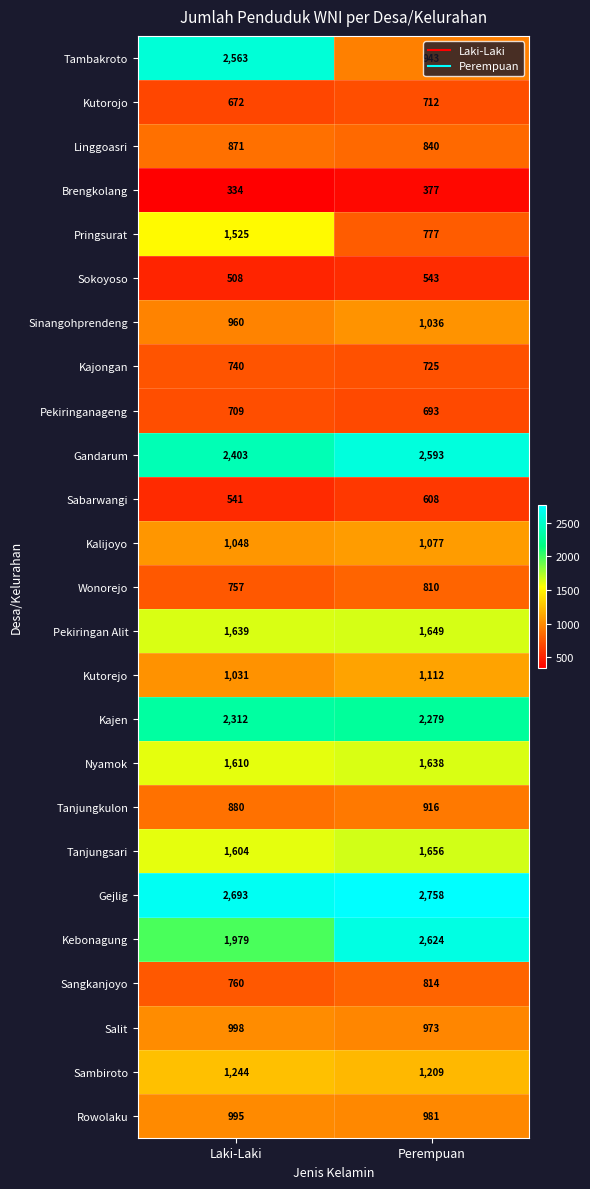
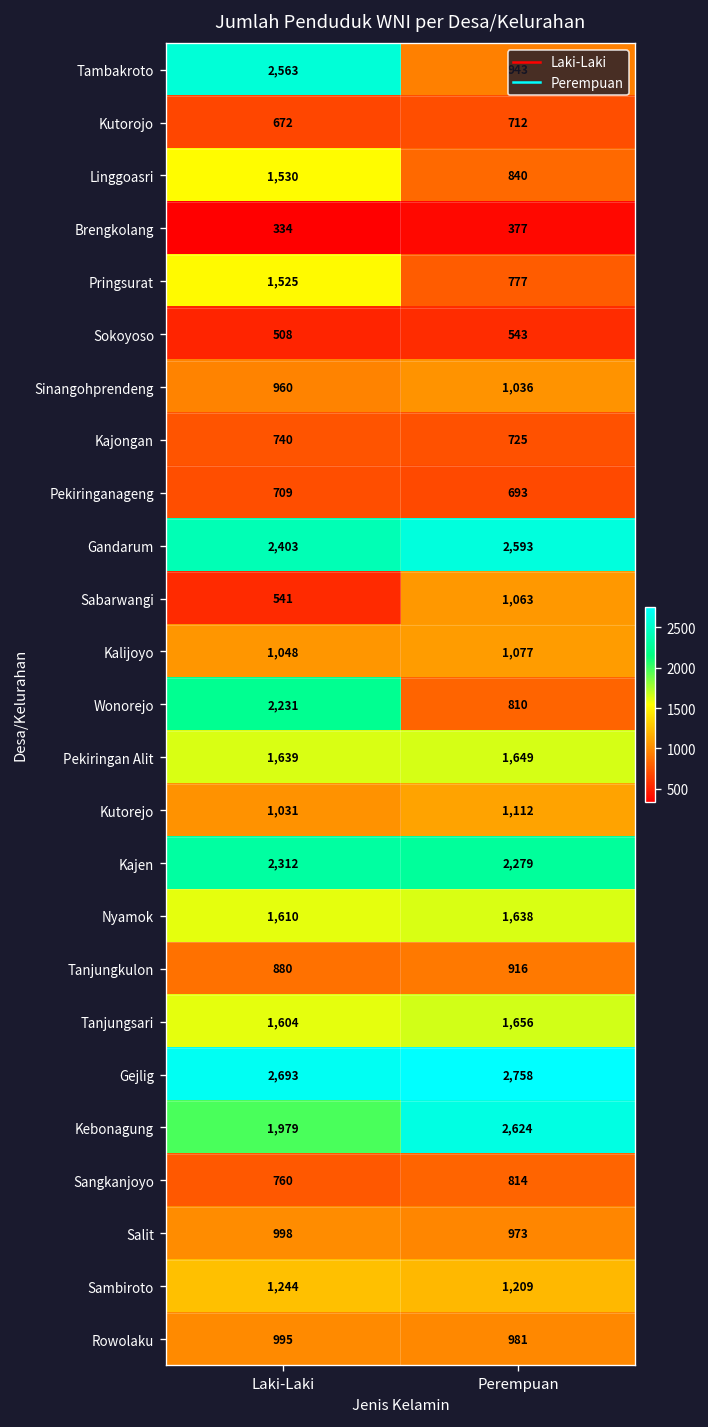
  {
    "Tambakroto": {
      "Laki-Laki": "2,563"
    },
    "Kutorojo": {
      "Laki-Laki": "672",
      "Perempuan": "712"
    },
    "Linggoasri": {
-     "Laki-Laki": "871",
+     "Laki-Laki": "1,530",
      "Perempuan": "840"
    },
    "Brengkolang": {
      "Laki-Laki": "334",
      "Perempuan": "377"
    },
    "Pringsurat": {
      "Laki-Laki": "1,525",
      "Perempuan": "777"
    },
    "Sokoyoso": {
      "Laki-Laki": "508",
      "Perempuan": "543"
    },
    "Sinangohprendeng": {
      "Laki-Laki": "960",
      "Perempuan": "1,036"
    },
    "Kajongan": {
      "Laki-Laki": "740",
      "Perempuan": "725"
    },
    "Pekiringanageng": {
      "Laki-Laki": "709",
      "Perempuan": "693"
    },
    "Gandarum": {
      "Laki-Laki": "2,403",
      "Perempuan": "2,593"
    },
    "Sabarwangi": {
      "Laki-Laki": "541",
-     "Perempuan": "608"
+     "Perempuan": "1,063"
    },
    "Kalijoyo": {
      "Laki-Laki": "1,048",
      "Perempuan": "1,077"
    },
    "Wonorejo": {
-     "Laki-Laki": "757",
+     "Laki-Laki": "2,231",
      "Perempuan": "810"
    },
    "Pekiringan Alit": {
      "Laki-Laki": "1,639",
      "Perempuan": "1,649"
    },
    "Kutorejo": {
      "Laki-Laki": "1,031",
      "Perempuan": "1,112"
    },
    "Kajen": {
      "Laki-Laki": "2,312",
      "Perempuan": "2,279"
    },
    "Nyamok": {
      "Laki-Laki": "1,610",
      "Perempuan": "1,638"
    },
    "Tanjungkulon": {
      "Laki-Laki": "880",
      "Perempuan": "916"
    },
    "Tanjungsari": {
      "Laki-Laki": "1,604",
      "Perempuan": "1,656"
    },
    "Gejlig": {
      "Laki-Laki": "2,693",
      "Perempuan": "2,758"
    },
    "Kebonagung": {
      "Laki-Laki": "1,979",
      "Perempuan": "2,624"
    },
    "Sangkanjoyo": {
      "Laki-Laki": "760",
      "Perempuan": "814"
    },
    "Salit": {
      "Laki-Laki": "998",
      "Perempuan": "973"
    },
    "Sambiroto": {
      "Laki-Laki": "1,244",
      "Perempuan": "1,209"
    },
    "Rowolaku": {
      "Laki-Laki": "995",
      "Perempuan": "981"
    }
  }
